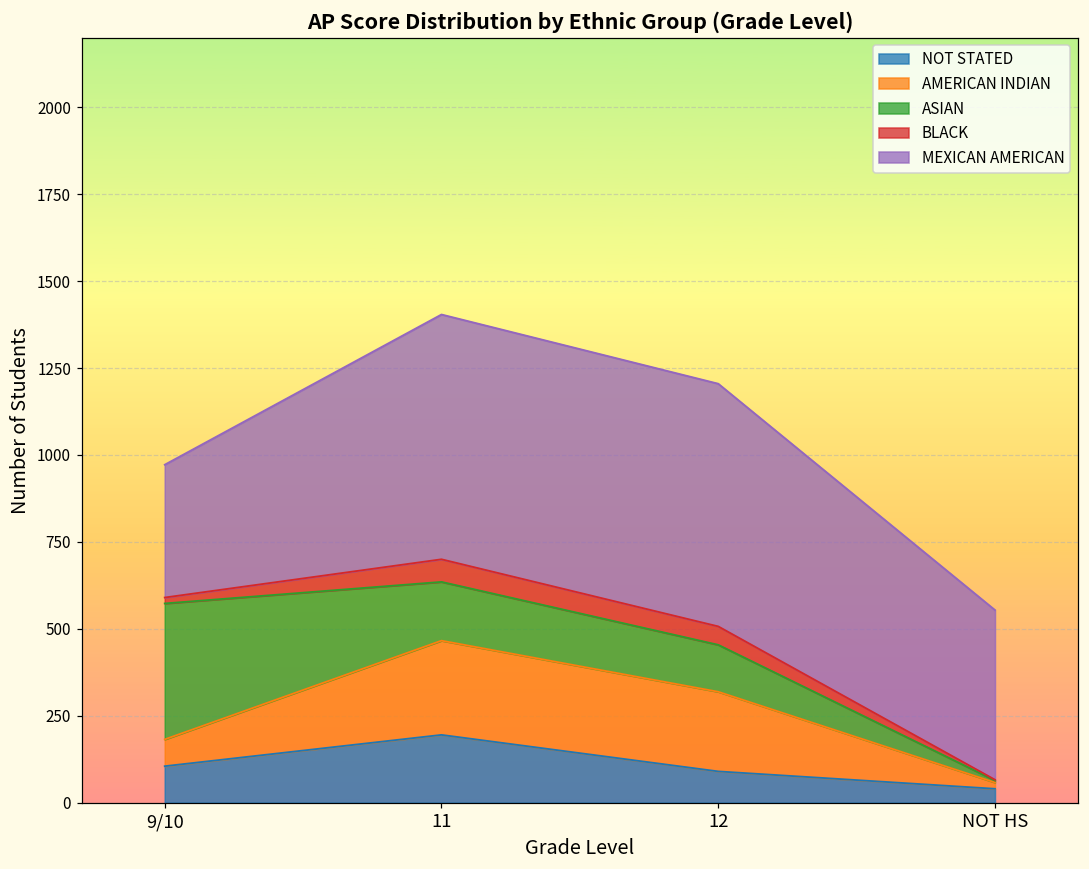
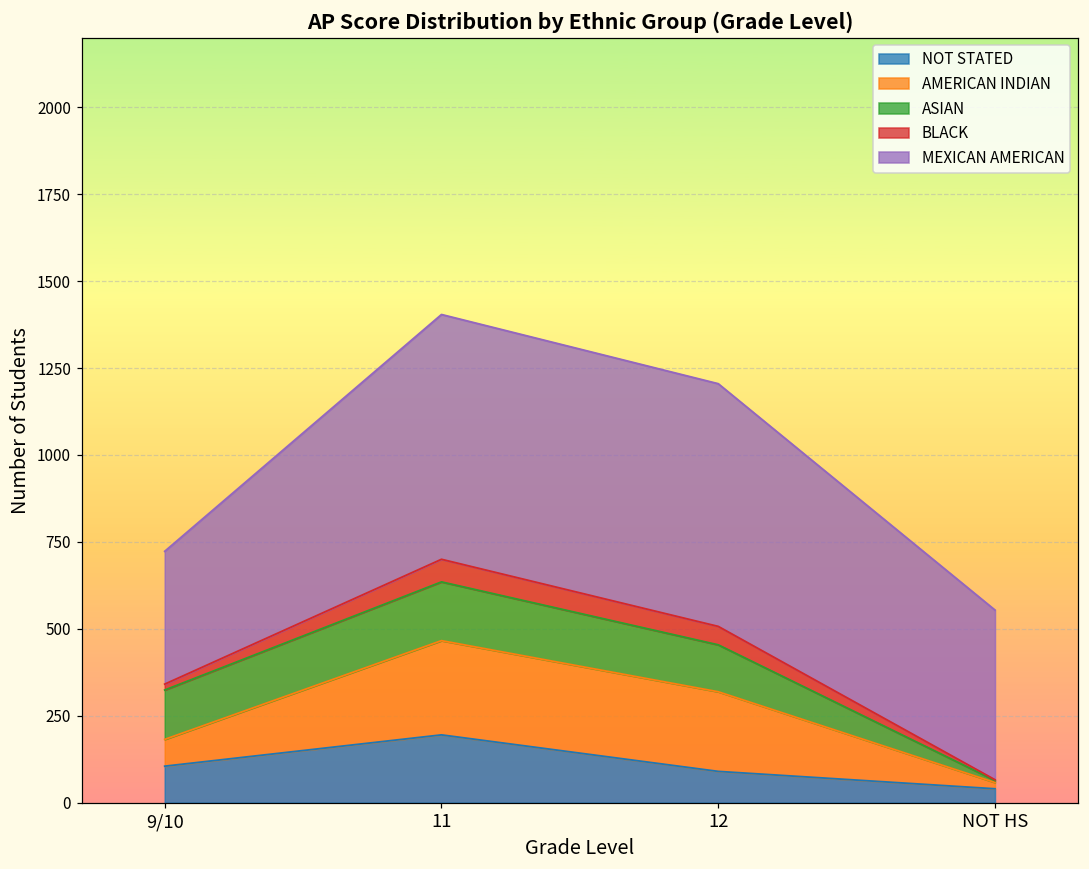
  {
    "NOT STATED": {
      "9/10": 110,
      "11": 200,
      "12": 90,
      "NOT HS": 40
    },
    "AMERICAN INDIAN": {
      "9/10": 80,
      "11": 270,
      "12": 230
    },
    "ASIAN": {
-     "9/10": 390,
+     "9/10": 140,
      "11": 170,
      "12": 140
    },
    "BLACK": {
      "9/10": 20,
      "11": 70,
      "12": 50
    },
    "MEXICAN AMERICAN": {
      "9/10": 380,
      "11": 700,
      "12": 700,
      "NOT HS": 490
    }
  }
